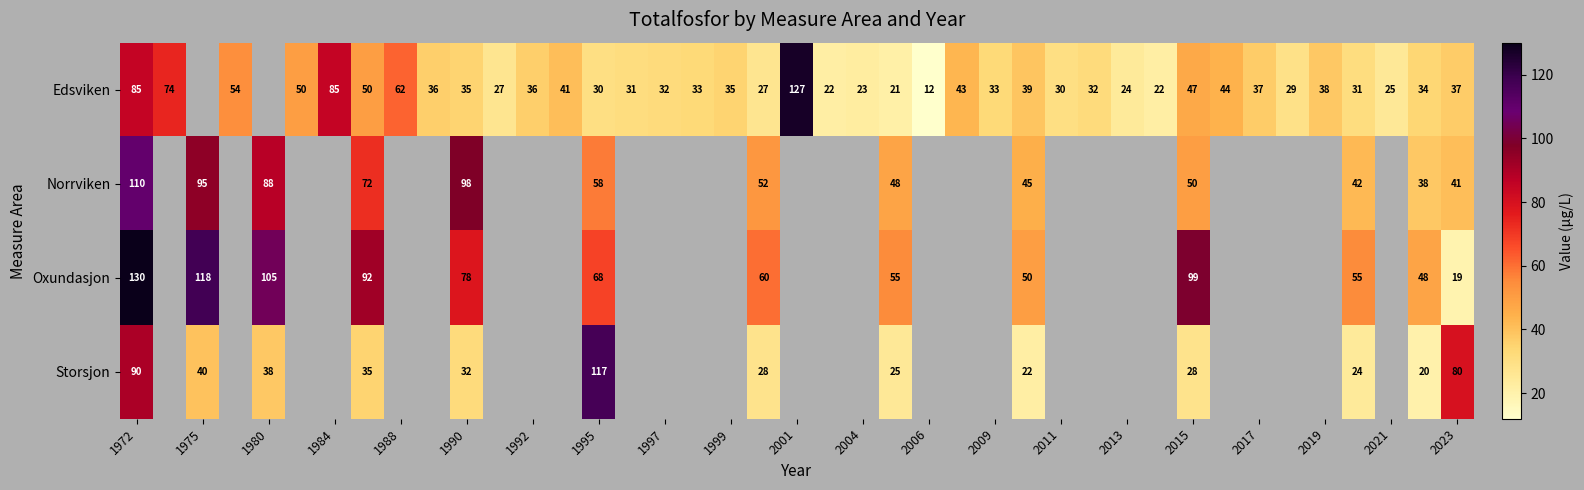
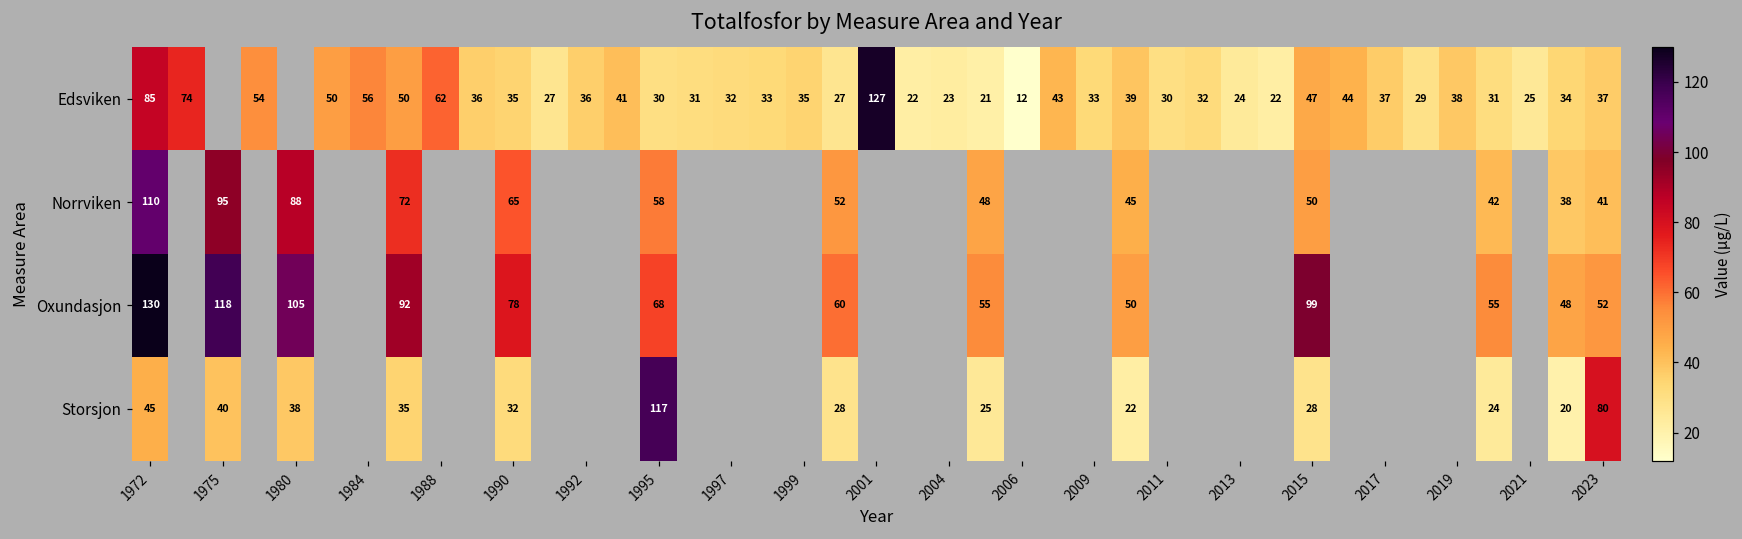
  {
    "Edsviken": {
      "1972": 85,
-     "1984": 85,
+     "1984": 56,
      "1988": 62,
      "1990": 35,
      "1992": 36,
      "1995": 30,
      "1997": 32,
      "1999": 35,
      "2001": 127,
      "2004": 23,
      "2006": 12,
      "2009": 33,
      "2011": 30,
      "2013": 24,
      "2015": 47,
      "2017": 37,
      "2019": 38,
      "2021": 25,
      "2023": 37
    },
    "Norrviken": {
      "1972": 110,
      "1975": 95,
      "1980": 88,
-     "1990": 98,
+     "1990": 65,
      "1995": 58,
      "2015": 50,
      "2023": 41
    },
    "Oxundasjon": {
      "1972": 130,
      "1975": 118,
      "1980": 105,
      "1990": 78,
      "1995": 68,
      "2015": 99,
-     "2023": 19
+     "2023": 52
    },
    "Storsjon": {
-     "1972": 90,
+     "1972": 45,
      "1975": 40,
      "1980": 38,
      "1990": 32,
      "1995": 117,
      "2015": 28,
      "2023": 80
    }
  }
